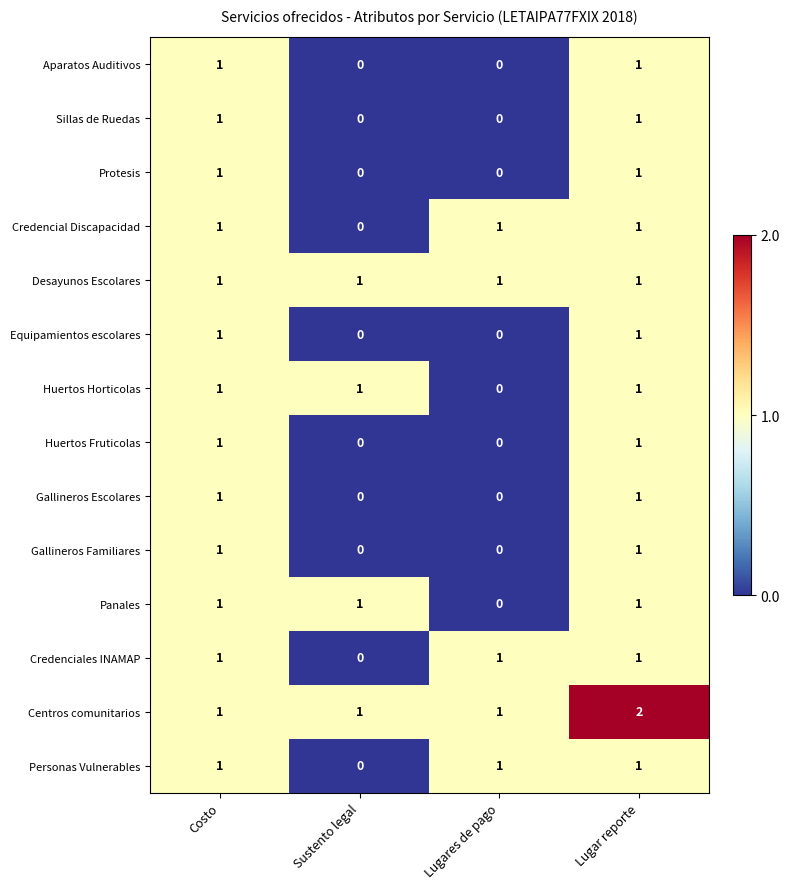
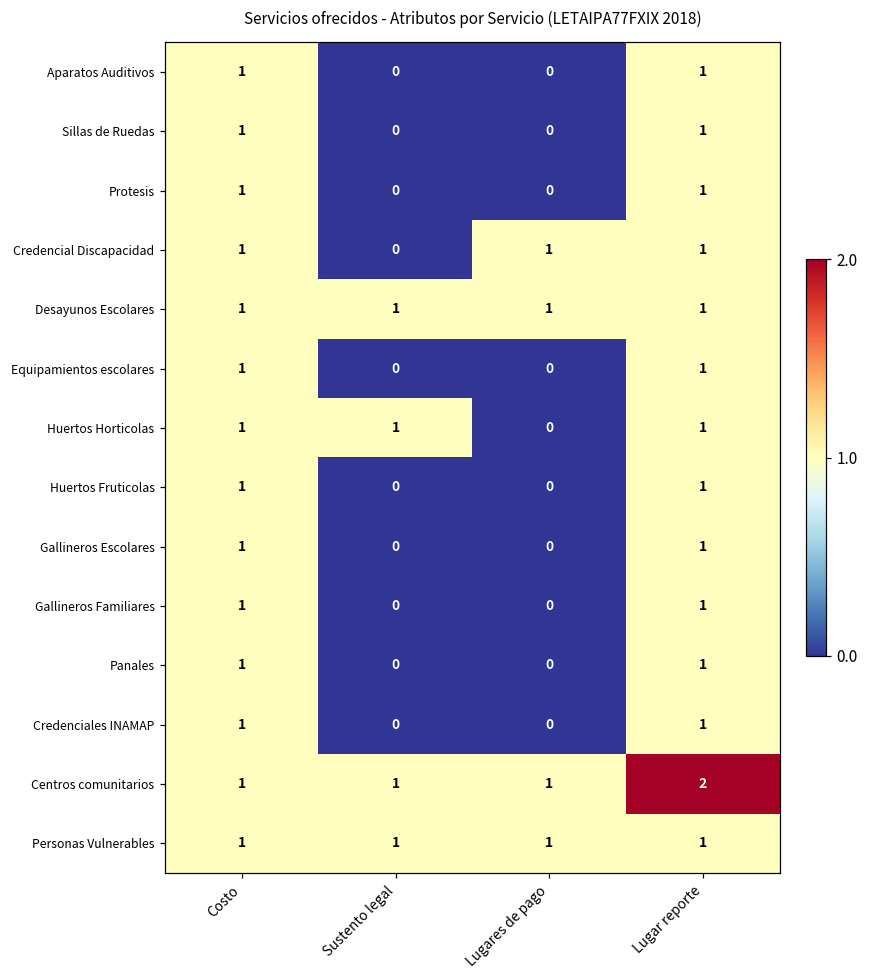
  {
    "Aparatos Auditivos": {
      "Costo": 1,
      "Sustento legal": 0,
      "Lugares de pago": 0,
      "Lugar reporte": 1
    },
    "Sillas de Ruedas": {
      "Costo": 1,
      "Sustento legal": 0,
      "Lugares de pago": 0,
      "Lugar reporte": 1
    },
    "Protesis": {
      "Costo": 1,
      "Sustento legal": 0,
      "Lugares de pago": 0,
      "Lugar reporte": 1
    },
    "Credencial Discapacidad": {
      "Costo": 1,
      "Sustento legal": 0,
      "Lugares de pago": 1,
      "Lugar reporte": 1
    },
    "Desayunos Escolares": {
      "Costo": 1,
      "Sustento legal": 1,
      "Lugares de pago": 1,
      "Lugar reporte": 1
    },
    "Equipamientos escolares": {
      "Costo": 1,
      "Sustento legal": 0,
      "Lugares de pago": 0,
      "Lugar reporte": 1
    },
    "Huertos Horticolas": {
      "Costo": 1,
      "Sustento legal": 1,
      "Lugares de pago": 0,
      "Lugar reporte": 1
    },
    "Huertos Fruticolas": {
      "Costo": 1,
      "Sustento legal": 0,
      "Lugares de pago": 0,
      "Lugar reporte": 1
    },
    "Gallineros Escolares": {
      "Costo": 1,
      "Sustento legal": 0,
      "Lugares de pago": 0,
      "Lugar reporte": 1
    },
    "Gallineros Familiares": {
      "Costo": 1,
      "Sustento legal": 0,
      "Lugares de pago": 0,
      "Lugar reporte": 1
    },
    "Panales": {
      "Costo": 1,
-     "Sustento legal": 1,
+     "Sustento legal": 0,
      "Lugares de pago": 0,
      "Lugar reporte": 1
    },
    "Credenciales INAMAP": {
      "Costo": 1,
      "Sustento legal": 0,
-     "Lugares de pago": 1,
+     "Lugares de pago": 0,
      "Lugar reporte": 1
    },
    "Centros comunitarios": {
      "Costo": 1,
      "Sustento legal": 1,
      "Lugares de pago": 1,
      "Lugar reporte": 2
    },
    "Personas Vulnerables": {
      "Costo": 1,
-     "Sustento legal": 0,
+     "Sustento legal": 1,
      "Lugares de pago": 1,
      "Lugar reporte": 1
    }
  }
